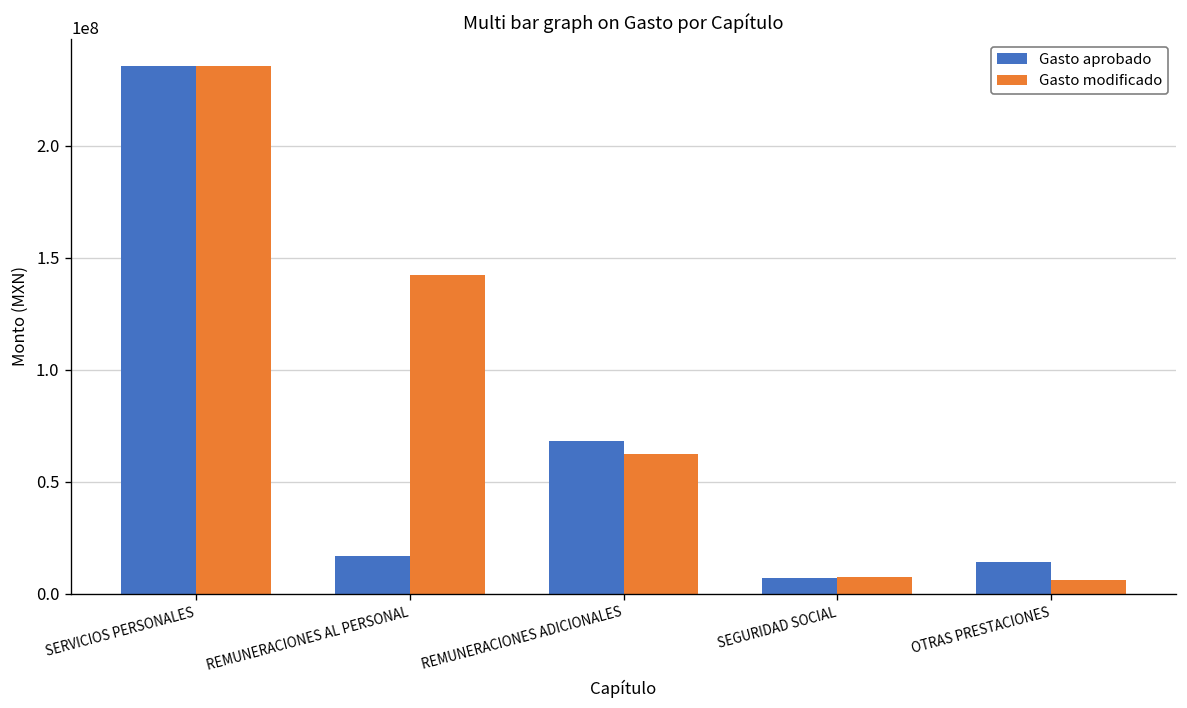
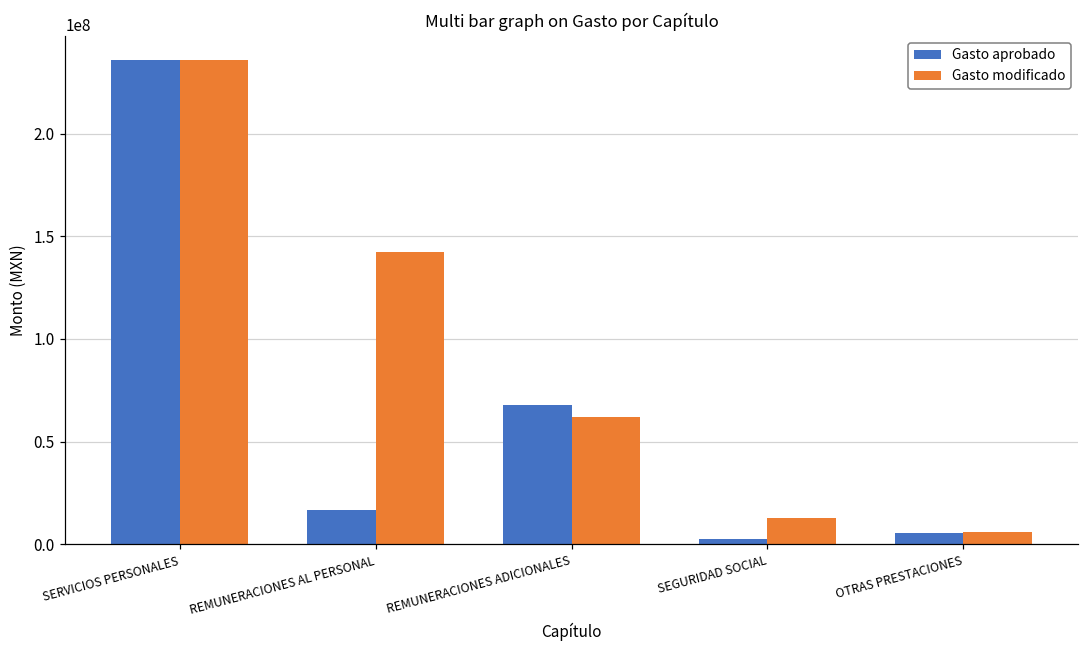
  {
    "Gasto aprobado": {
      "SERVICIOS PERSONALES": 236000000,
      "REMUNERACIONES AL PERSONAL": 17000000,
      "REMUNERACIONES ADICIONALES": 68000000,
-     "SEGURIDAD SOCIAL": 7000000,
-     "OTRAS PRESTACIONES": 14000000
+     "SEGURIDAD SOCIAL": 3000000,
+     "OTRAS PRESTACIONES": 6000000
    },
    "Gasto modificado": {
      "SERVICIOS PERSONALES": 236000000,
      "REMUNERACIONES AL PERSONAL": 142000000,
      "REMUNERACIONES ADICIONALES": 62000000,
-     "SEGURIDAD SOCIAL": 7000000,
+     "SEGURIDAD SOCIAL": 13000000,
      "OTRAS PRESTACIONES": 6000000
    }
  }
